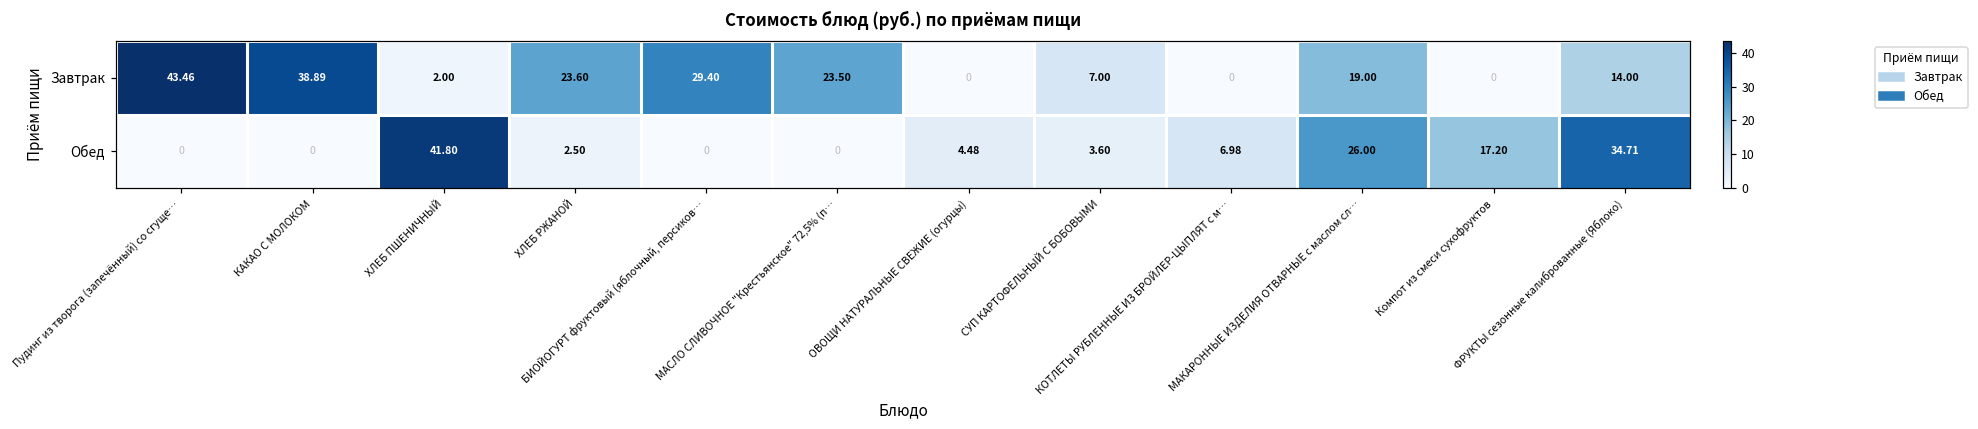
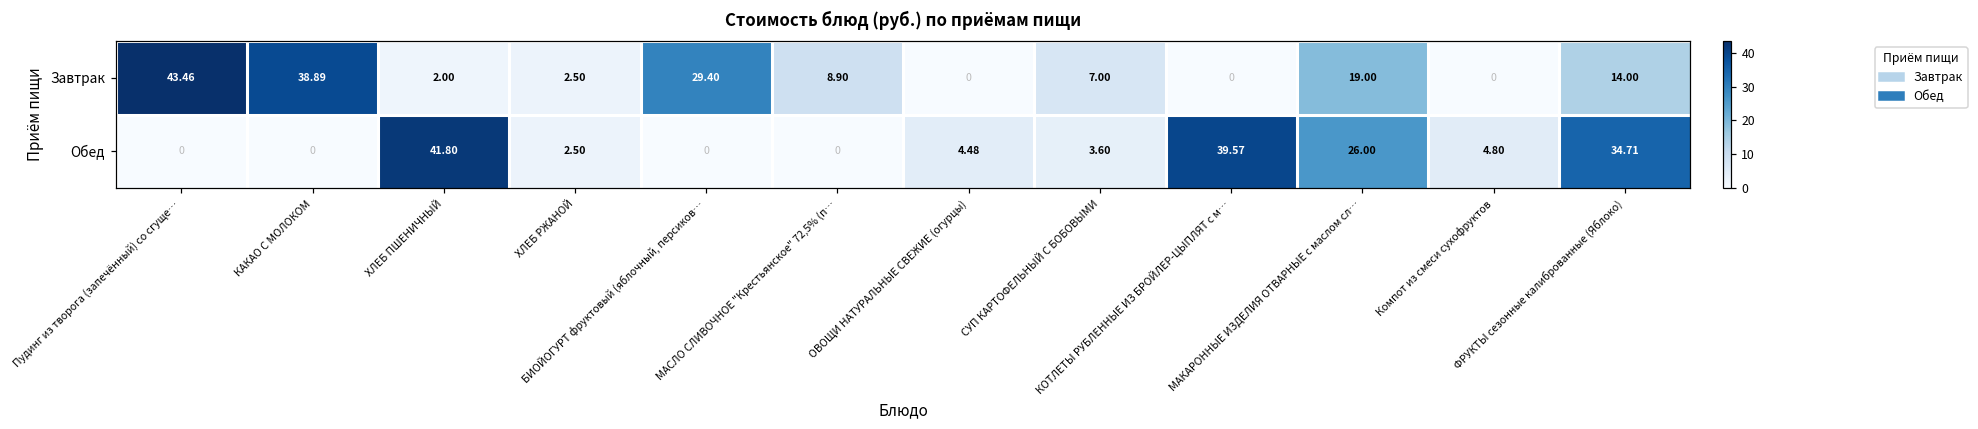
  {
    "Завтрак": {
      "Пудинг из творога (запечённый) со сгуще…": 43.46,
      "КАКАО С МОЛОКОМ": 38.89,
      "ХЛЕБ ПШЕНИЧНЫЙ": 2.00,
-     "ХЛЕБ РЖАНОЙ": 23.60,
+     "ХЛЕБ РЖАНОЙ": 2.50,
      "БИОЙОГУРТ фруктовый (яблочный, персиков…": 29.40,
-     "МАСЛО СЛИВОЧНОЕ \"Крестьянское\" 72,5% (п…": 23.50,
+     "МАСЛО СЛИВОЧНОЕ \"Крестьянское\" 72,5% (п…": 8.90,
      "ОВОЩИ НАТУРАЛЬНЫЕ СВЕЖИЕ (огурцы)": 0,
      "СУП КАРТОФЕЛЬНЫЙ С БОБОВЫМИ": 7.00,
      "КОТЛЕТЫ РУБЛЕННЫЕ ИЗ БРОЙЛЕР-ЦЫПЛЯТ с м…": 0,
      "МАКАРОННЫЕ ИЗДЕЛИЯ ОТВАРНЫЕ с маслом сл…": 19.00,
      "Компот из смеси сухофруктов": 0,
      "ФРУКТЫ сезонные калиброванные (Яблоко)": 14.00
    },
    "Обед": {
      "Пудинг из творога (запечённый) со сгуще…": 0,
      "КАКАО С МОЛОКОМ": 0,
      "ХЛЕБ ПШЕНИЧНЫЙ": 41.80,
      "ХЛЕБ РЖАНОЙ": 2.50,
      "БИОЙОГУРТ фруктовый (яблочный, персиков…": 0,
      "МАСЛО СЛИВОЧНОЕ \"Крестьянское\" 72,5% (п…": 0,
      "ОВОЩИ НАТУРАЛЬНЫЕ СВЕЖИЕ (огурцы)": 4.48,
      "СУП КАРТОФЕЛЬНЫЙ С БОБОВЫМИ": 3.60,
-     "КОТЛЕТЫ РУБЛЕННЫЕ ИЗ БРОЙЛЕР-ЦЫПЛЯТ с м…": 6.98,
+     "КОТЛЕТЫ РУБЛЕННЫЕ ИЗ БРОЙЛЕР-ЦЫПЛЯТ с м…": 39.57,
      "МАКАРОННЫЕ ИЗДЕЛИЯ ОТВАРНЫЕ с маслом сл…": 26.00,
-     "Компот из смеси сухофруктов": 17.20,
+     "Компот из смеси сухофруктов": 4.80,
      "ФРУКТЫ сезонные калиброванные (Яблоко)": 34.71
    }
  }
